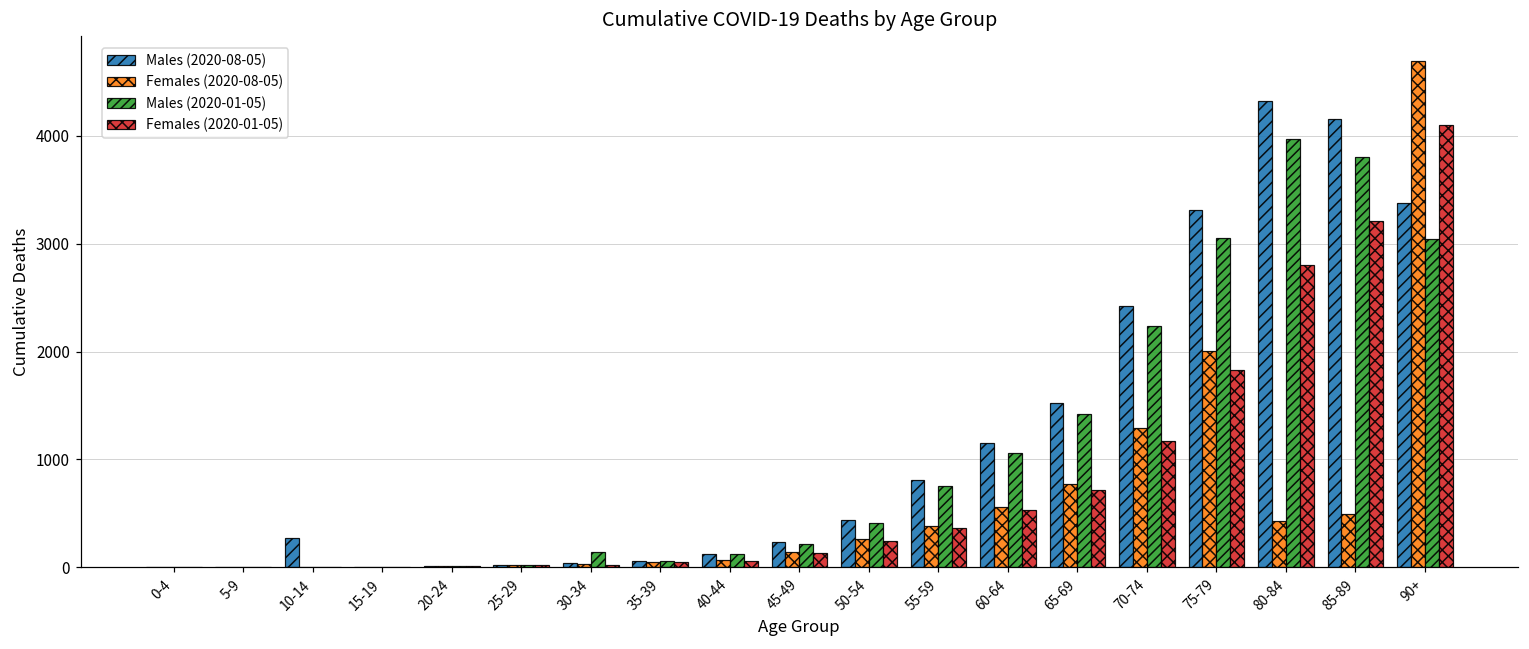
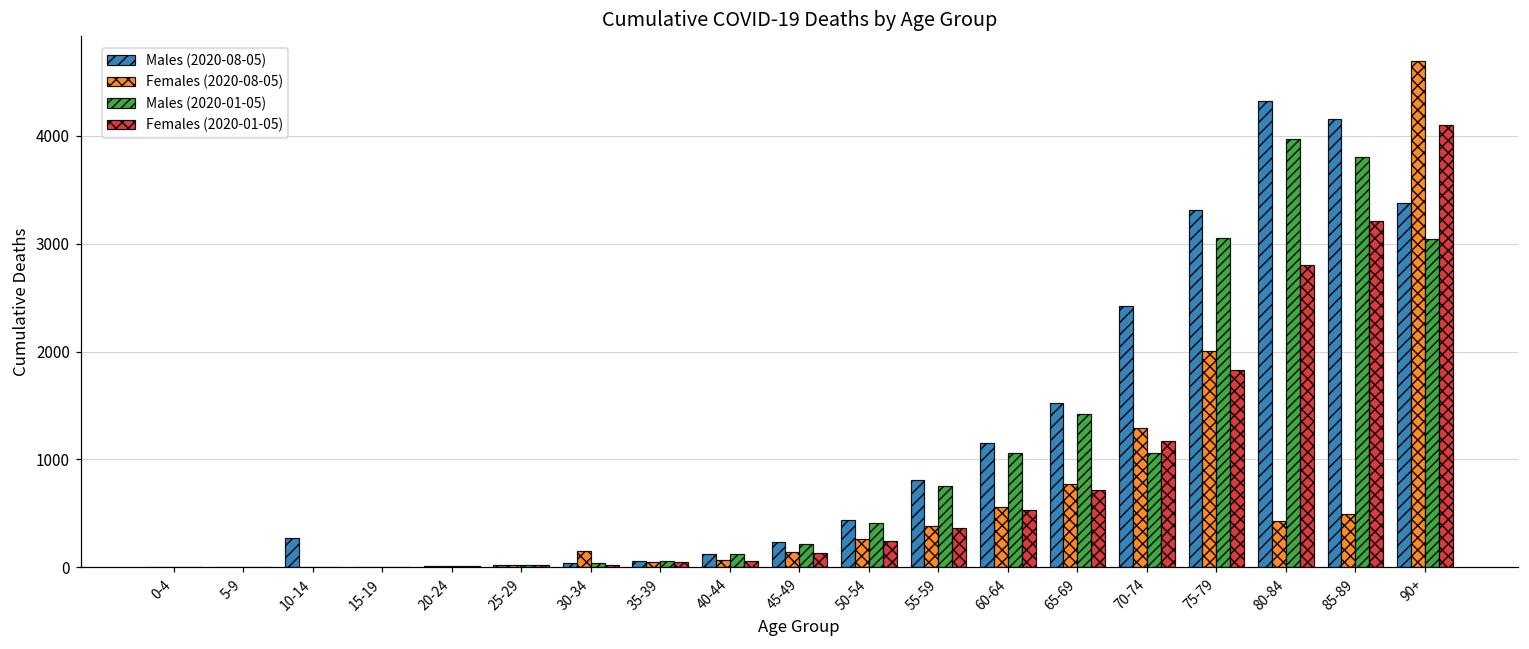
  {
    "Males (2020-08-05)": {
      "5-9": 0,
      "10-14": 300,
      "30-34": 0,
      "35-39": 100,
      "40-44": 100,
      "45-49": 200,
      "50-54": 400,
      "55-59": 800,
      "60-64": 1100,
      "65-69": 1500,
      "70-74": 2400,
      "75-79": 3300,
      "80-84": 4300,
      "85-89": 4200,
      "90+": 3400
    },
    "Females (2020-08-05)": {
      "5-9": 0,
-     "30-34": 0,
+     "30-34": 200,
      "35-39": 0,
      "40-44": 100,
      "45-49": 100,
      "50-54": 300,
      "55-59": 400,
      "60-64": 600,
      "65-69": 800,
      "70-74": 1300,
      "75-79": 2000,
      "80-84": 400,
      "85-89": 500,
      "90+": 4700
    },
    "Males (2020-01-05)": {
      "0-4": 0,
      "5-9": 0,
-     "30-34": 100,
+     "30-34": 0,
      "35-39": 100,
      "40-44": 100,
      "45-49": 200,
      "50-54": 400,
      "55-59": 800,
      "60-64": 1100,
      "65-69": 1400,
-     "70-74": 2200,
+     "70-74": 1100,
      "75-79": 3100,
      "80-84": 4000,
      "85-89": 3800,
      "90+": 3000
    },
    "Females (2020-01-05)": {
      "5-9": 0,
      "35-39": 0,
      "40-44": 100,
      "45-49": 100,
      "50-54": 200,
      "55-59": 400,
      "60-64": 500,
      "65-69": 700,
      "70-74": 1200,
      "75-79": 1800,
      "80-84": 2800,
      "85-89": 3200,
      "90+": 4100
    }
  }
